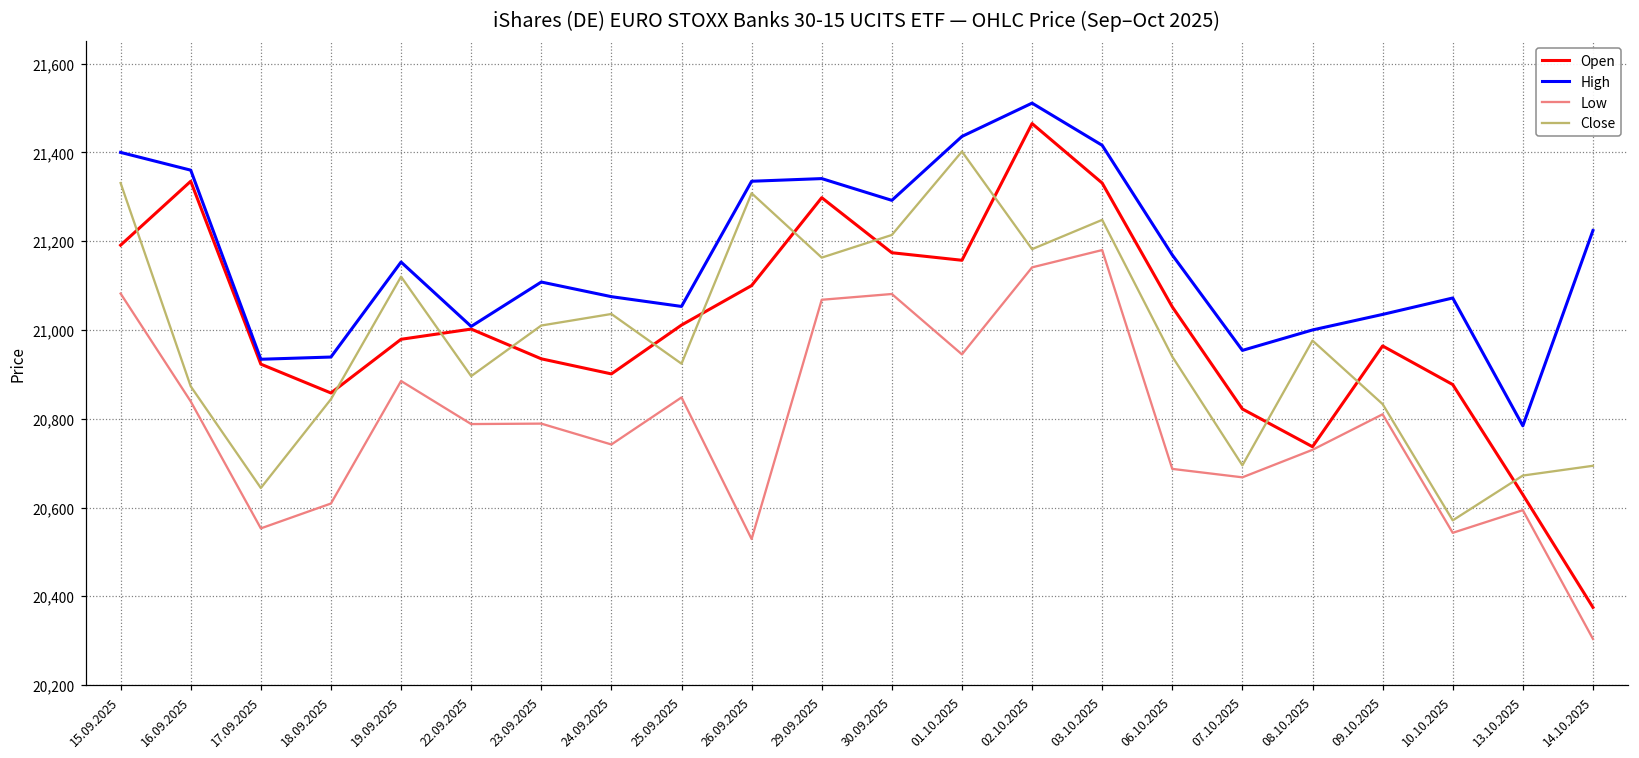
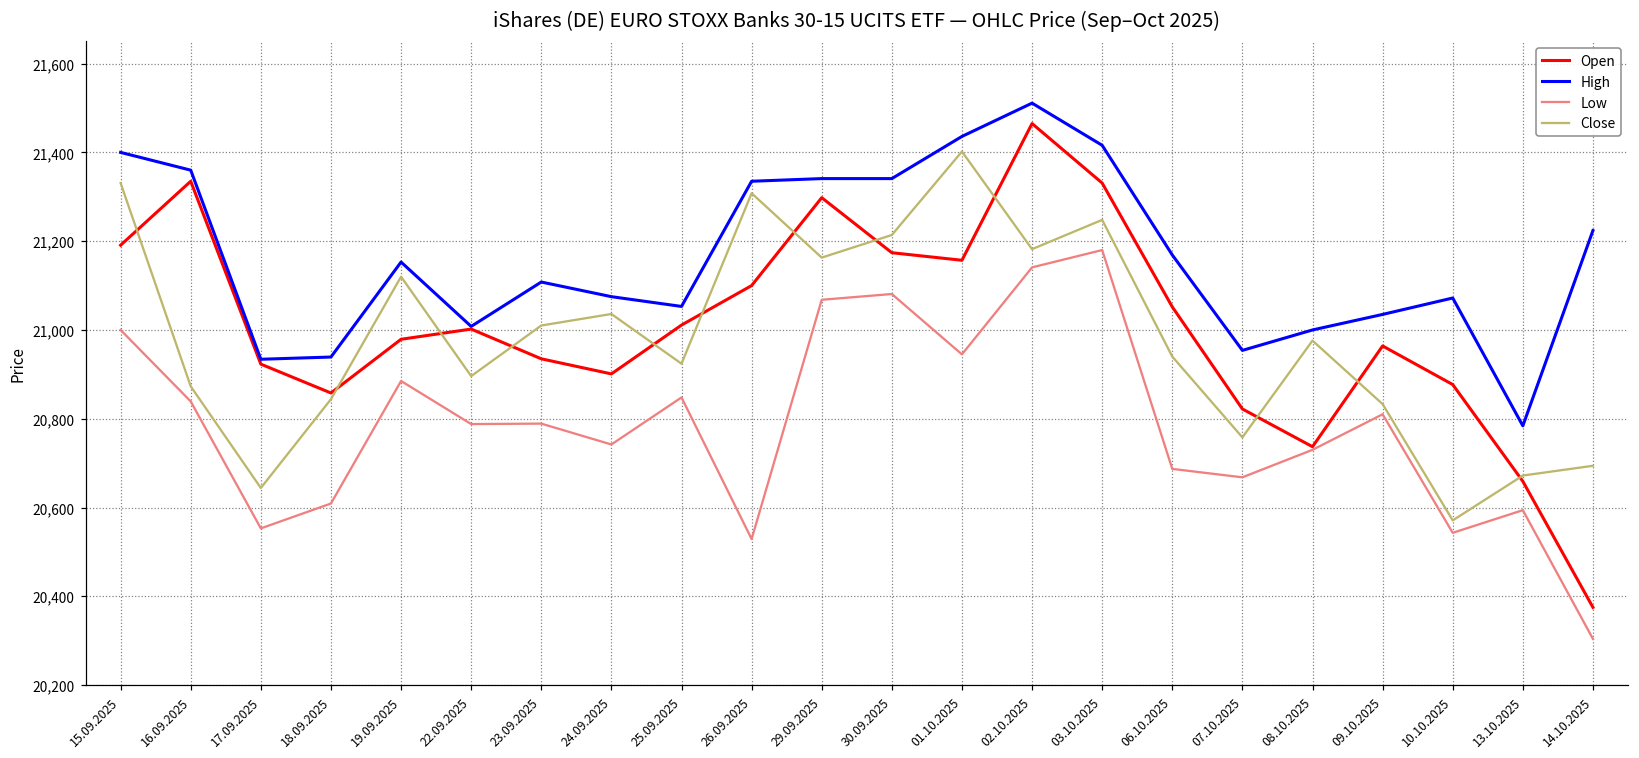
  {
    "Open": {
      "15.09.2025": "21,190",
      "16.09.2025": "21,340",
      "17.09.2025": "20,920",
      "18.09.2025": "20,860",
      "19.09.2025": "20,980",
      "23.09.2025": "20,940",
      "24.09.2025": "20,900",
      "25.09.2025": "21,010",
      "26.09.2025": "21,100",
      "29.09.2025": "21,300",
      "30.09.2025": "21,170",
      "01.10.2025": "21,160",
      "02.10.2025": "21,470",
      "03.10.2025": "21,330",
      "06.10.2025": "21,050",
      "07.10.2025": "20,820",
      "08.10.2025": "20,740",
      "09.10.2025": "20,960",
      "10.10.2025": "20,880",
-     "13.10.2025": "20,630",
+     "13.10.2025": "20,660",
      "14.10.2025": "20,380"
    },
    "High": {
      "15.09.2025": "21,400",
      "16.09.2025": "21,360",
      "17.09.2025": "20,930",
      "18.09.2025": "20,940",
      "19.09.2025": "21,150",
      "23.09.2025": "21,110",
      "24.09.2025": "21,080",
      "25.09.2025": "21,050",
      "26.09.2025": "21,340",
      "29.09.2025": "21,340",
-     "30.09.2025": "21,290",
+     "30.09.2025": "21,340",
      "01.10.2025": "21,440",
      "02.10.2025": "21,510",
      "03.10.2025": "21,420",
      "06.10.2025": "21,170",
      "07.10.2025": "20,950",
      "08.10.2025": "21,000",
      "09.10.2025": "21,040",
      "10.10.2025": "21,070",
      "13.10.2025": "20,780",
      "14.10.2025": "21,220"
    },
    "Low": {
-     "15.09.2025": "21,080",
+     "15.09.2025": "21,000",
      "16.09.2025": "20,840",
      "17.09.2025": "20,550",
      "18.09.2025": "20,610",
      "19.09.2025": "20,890",
      "22.09.2025": "20,790",
      "23.09.2025": "20,790",
      "24.09.2025": "20,740",
      "25.09.2025": "20,850",
      "26.09.2025": "20,530",
      "29.09.2025": "21,070",
      "30.09.2025": "21,080",
      "01.10.2025": "20,950",
      "02.10.2025": "21,140",
      "03.10.2025": "21,180",
      "06.10.2025": "20,690",
      "07.10.2025": "20,670",
      "08.10.2025": "20,730",
      "09.10.2025": "20,810",
      "10.10.2025": "20,540",
      "13.10.2025": "20,590",
      "14.10.2025": "20,300"
    },
    "Close": {
      "15.09.2025": "21,330",
      "16.09.2025": "20,870",
      "17.09.2025": "20,640",
      "18.09.2025": "20,840",
      "19.09.2025": "21,120",
      "22.09.2025": "20,900",
      "23.09.2025": "21,010",
      "24.09.2025": "21,040",
      "25.09.2025": "20,920",
      "26.09.2025": "21,310",
      "29.09.2025": "21,160",
      "30.09.2025": "21,210",
      "01.10.2025": "21,400",
      "02.10.2025": "21,180",
      "03.10.2025": "21,250",
      "06.10.2025": "20,940",
-     "07.10.2025": "20,700",
+     "07.10.2025": "20,760",
      "08.10.2025": "20,980",
      "09.10.2025": "20,830",
      "10.10.2025": "20,570",
      "13.10.2025": "20,670",
      "14.10.2025": "20,690"
    }
  }
